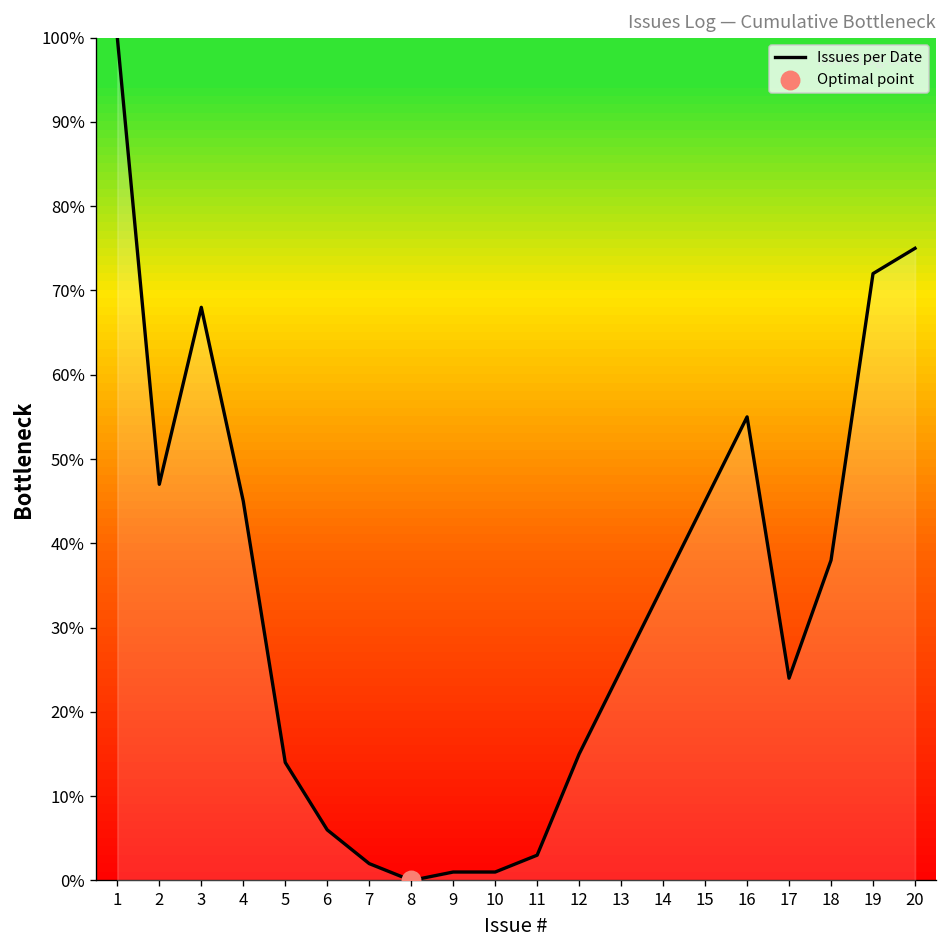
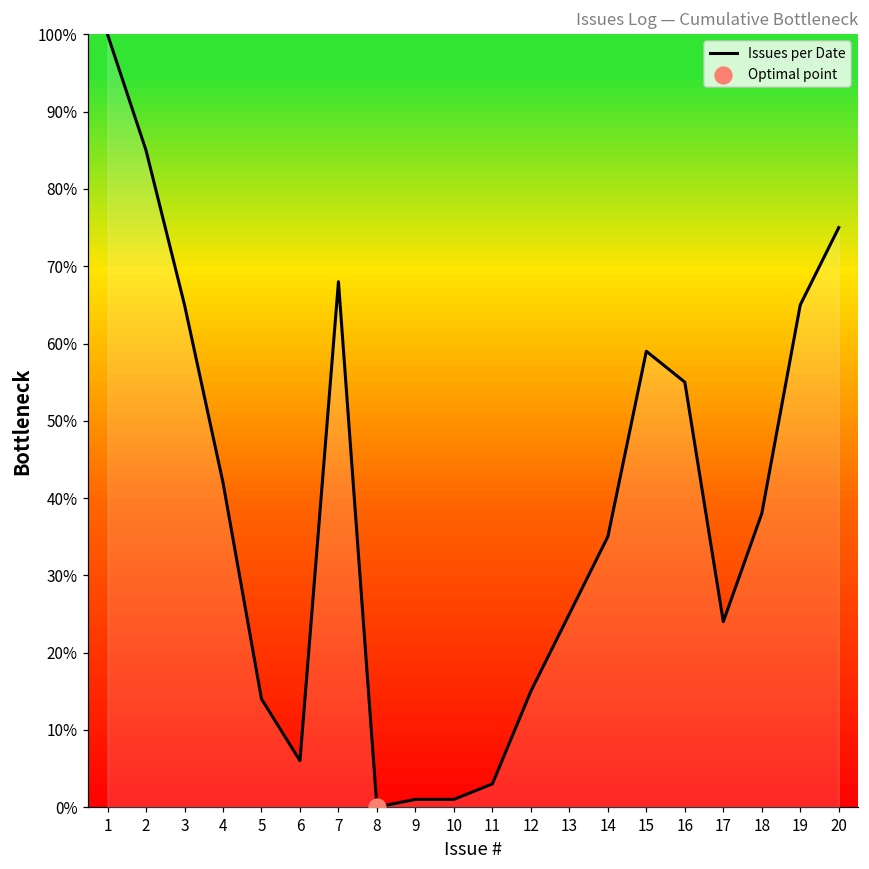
  {
    "Issues per Date": {
      "1": "100%",
-     "2": "47%",
-     "3": "68%",
-     "4": "45%",
+     "2": "85%",
+     "3": "65%",
+     "4": "42%",
      "5": "14%",
      "6": "6%",
-     "7": "2%",
+     "7": "68%",
      "9": "1%",
      "10": "1%",
      "11": "3%",
      "12": "15%",
      "13": "25%",
      "14": "35%",
-     "15": "45%",
+     "15": "59%",
      "16": "55%",
      "17": "24%",
      "18": "38%",
-     "19": "72%",
+     "19": "65%",
      "20": "75%"
    }
  }
